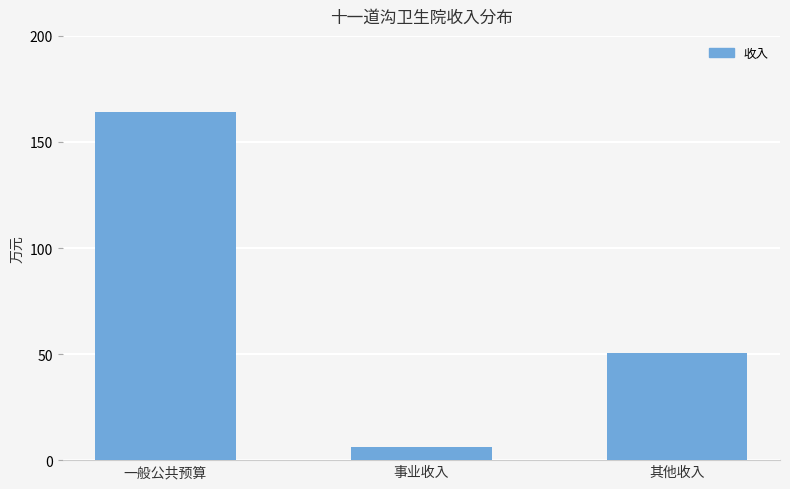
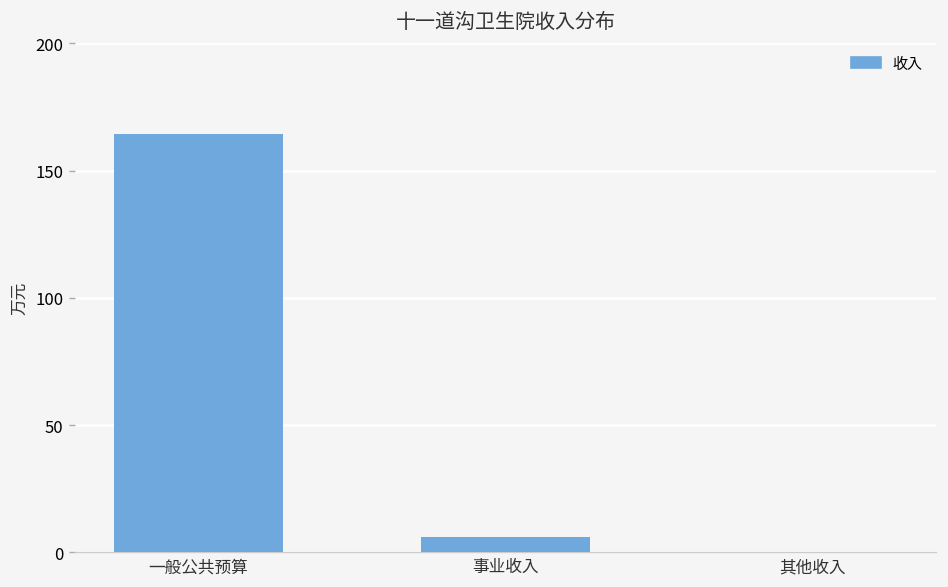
  {
    "一般公共预算": 164,
    "事业收入": 6,
-   "其他收入": 51
+   "其他收入": 0
  }
